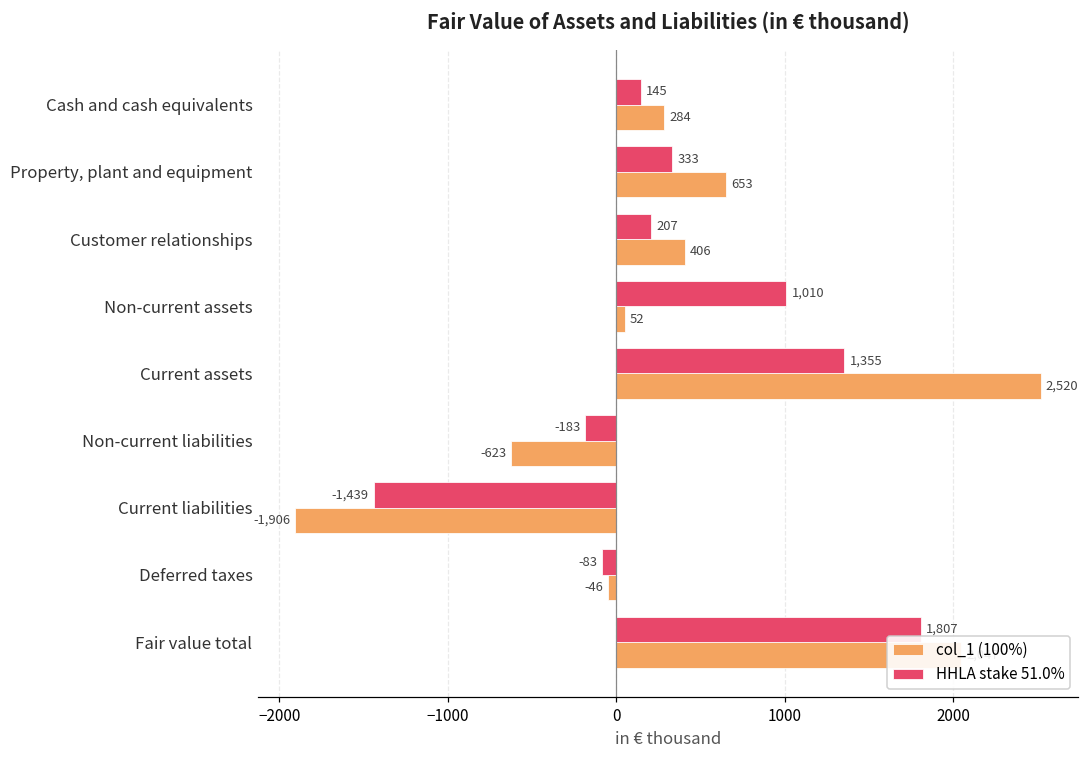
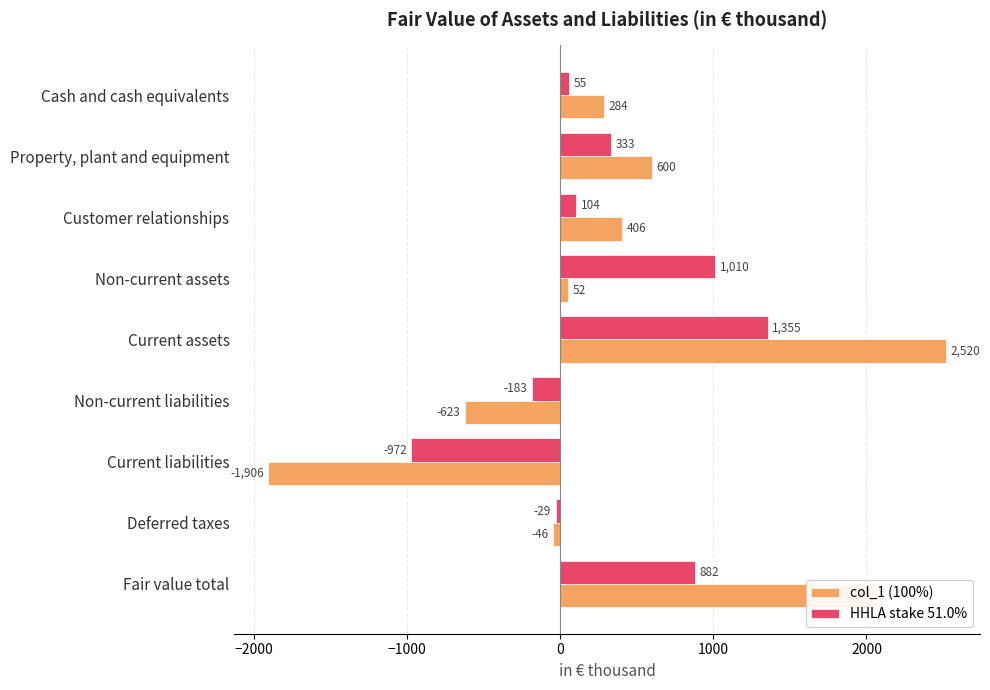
  {
    "col_1 (100%)": {
      "Cash and cash equivalents": "284",
-     "Property, plant and equipment": "653",
+     "Property, plant and equipment": "600",
      "Customer relationships": "406",
      "Non-current assets": "52",
      "Current assets": "2,520",
      "Non-current liabilities": "-623",
      "Current liabilities": "-1,906",
      "Deferred taxes": "-46"
    },
    "HHLA stake 51.0%": {
-     "Cash and cash equivalents": "145",
+     "Cash and cash equivalents": "55",
      "Property, plant and equipment": "333",
-     "Customer relationships": "207",
+     "Customer relationships": "104",
      "Non-current assets": "1,010",
      "Current assets": "1,355",
      "Non-current liabilities": "-183",
-     "Current liabilities": "-1,439",
-     "Deferred taxes": "-83",
-     "Fair value total": "1,807"
+     "Current liabilities": "-972",
+     "Deferred taxes": "-29",
+     "Fair value total": "882"
    }
  }
